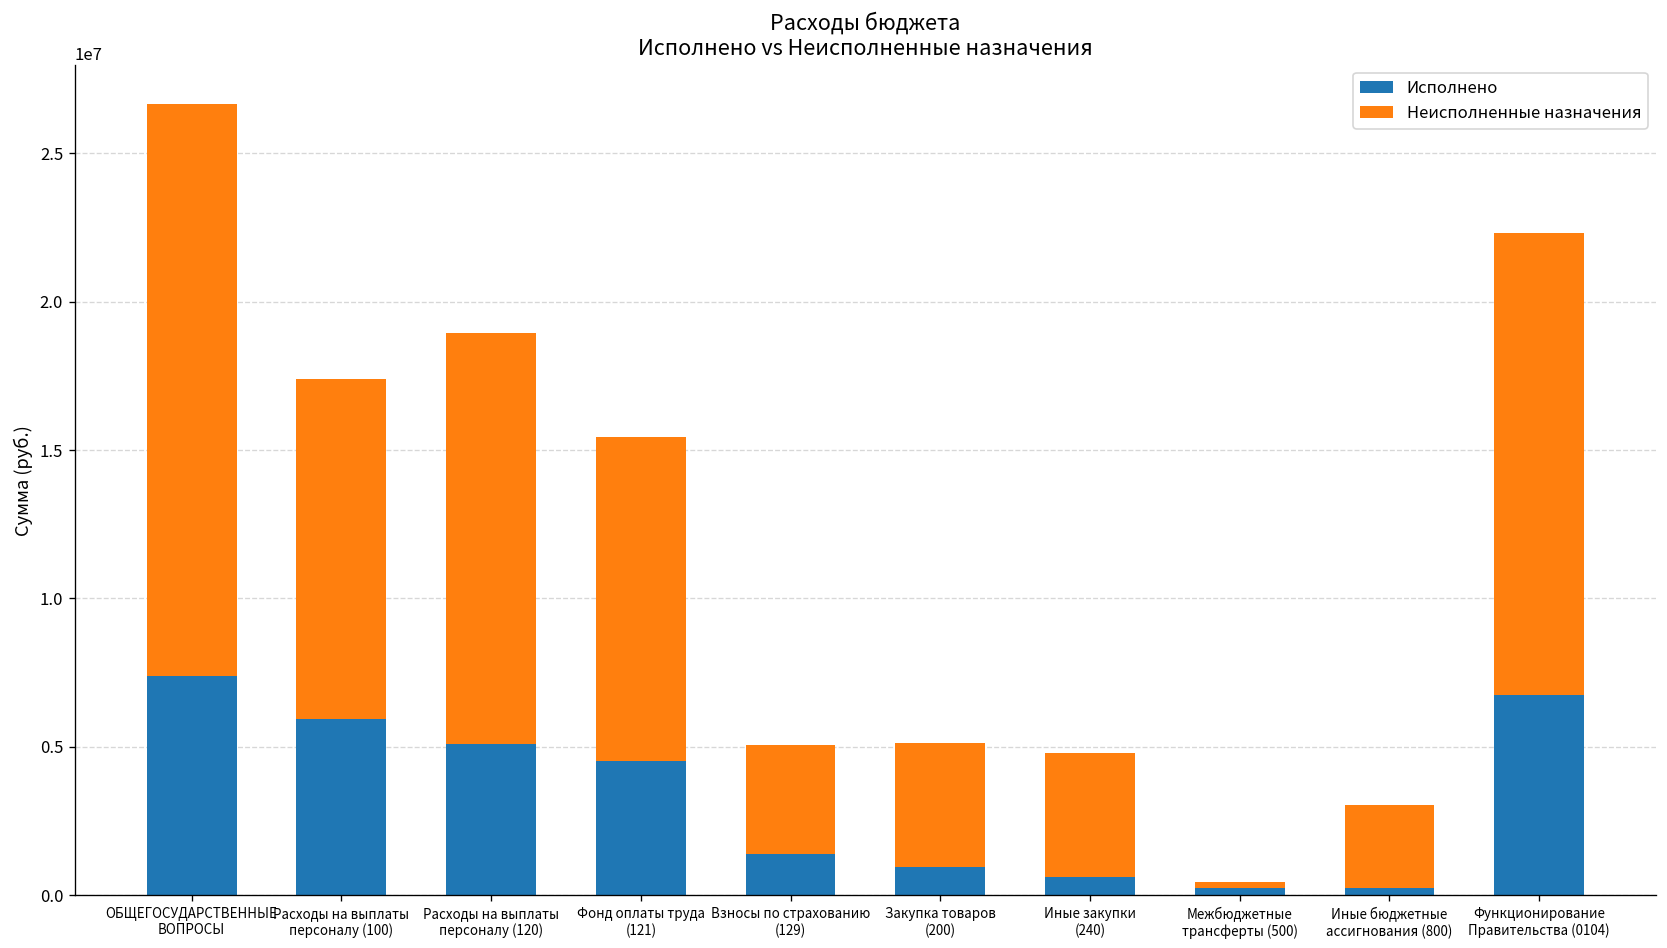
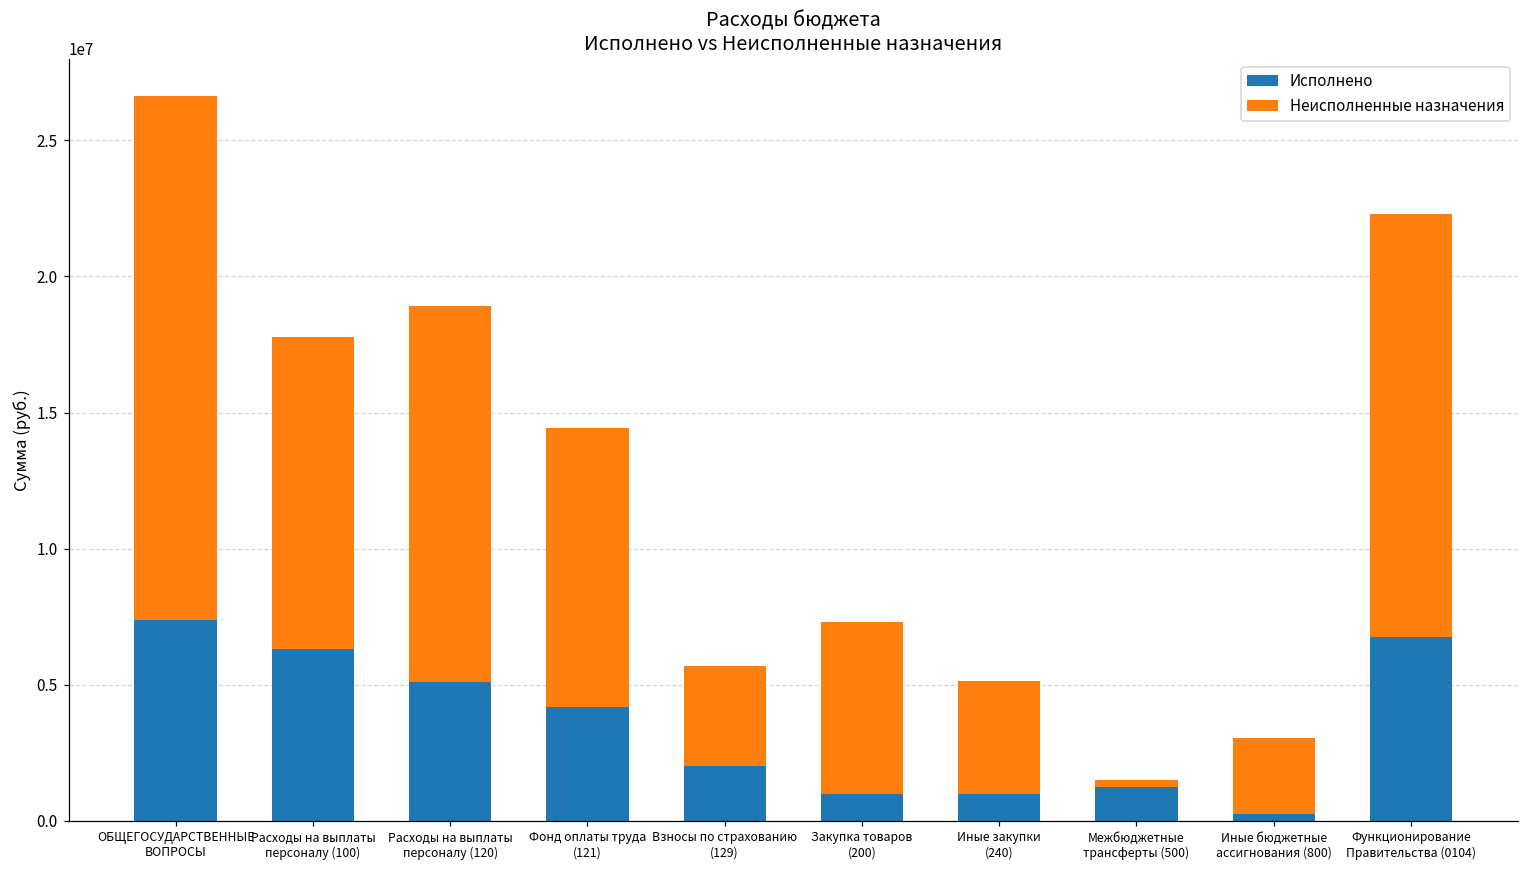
  {
    "Исполнено": {
      "ОБЩЕГОСУДАРСТВЕННЫЕ ВОПРОСЫ": 7400000,
-     "Расходы на выплаты персоналу (100)": 5900000,
+     "Расходы на выплаты персоналу (100)": 6300000,
      "Расходы на выплаты персоналу (120)": 5100000,
-     "Фонд оплаты труда (121)": 4500000,
-     "Взносы по страхованию (129)": 1400000,
+     "Фонд оплаты труда (121)": 4200000,
+     "Взносы по страхованию (129)": 2000000,
      "Закупка товаров (200)": 1000000,
-     "Иные закупки (240)": 600000,
-     "Межбюджетные трансферты (500)": 200000,
+     "Иные закупки (240)": 1000000,
+     "Межбюджетные трансферты (500)": 1200000,
      "Иные бюджетные ассигнования (800)": 300000,
      "Функционирование Правительства (0104)": 6700000
    },
    "Неисполненные назначения": {
      "ОБЩЕГОСУДАРСТВЕННЫЕ ВОПРОСЫ": 19300000,
      "Расходы на выплаты персоналу (100)": 11500000,
      "Расходы на выплаты персоналу (120)": 13800000,
-     "Фонд оплаты труда (121)": 10900000,
+     "Фонд оплаты труда (121)": 10300000,
      "Взносы по страхованию (129)": 3700000,
-     "Закупка товаров (200)": 4100000,
+     "Закупка товаров (200)": 6300000,
      "Иные закупки (240)": 4100000,
      "Межбюджетные трансферты (500)": 200000,
      "Иные бюджетные ассигнования (800)": 2800000,
      "Функционирование Правительства (0104)": 15600000
    }
  }
